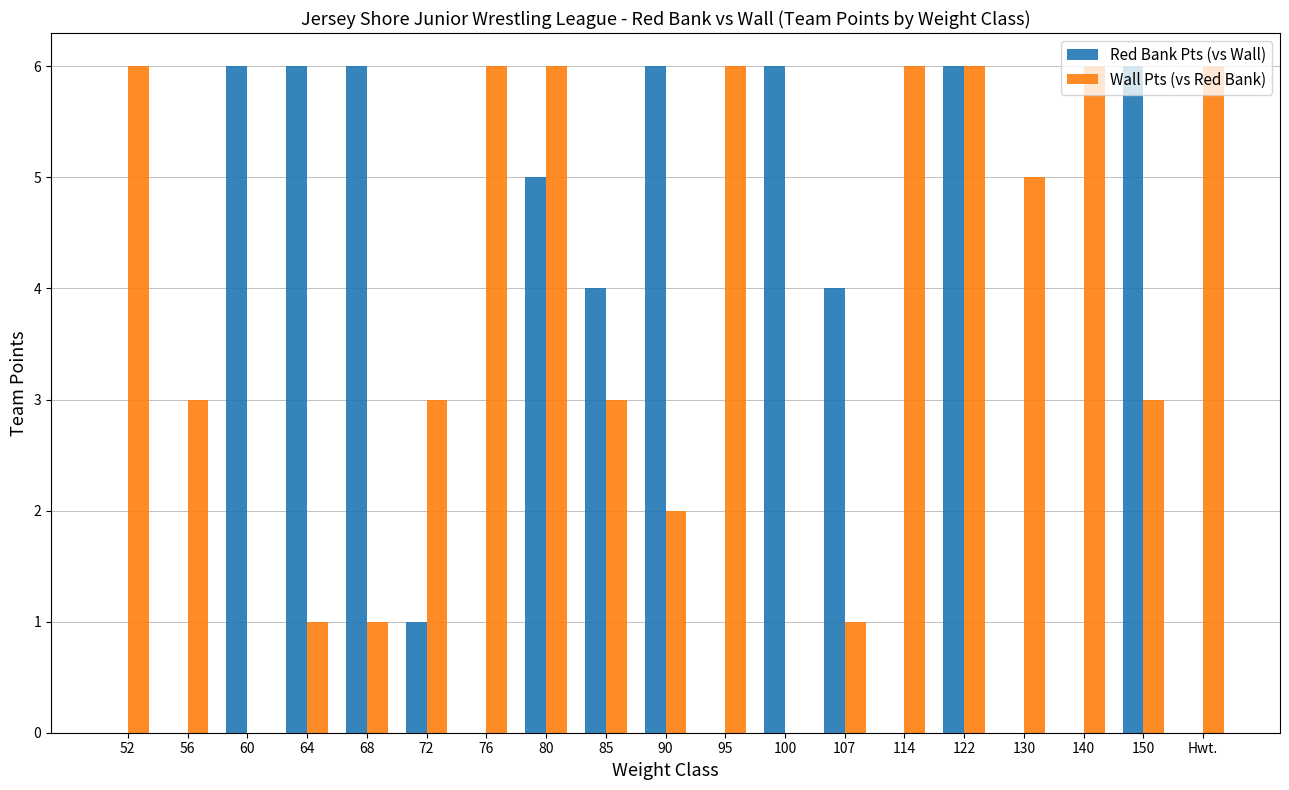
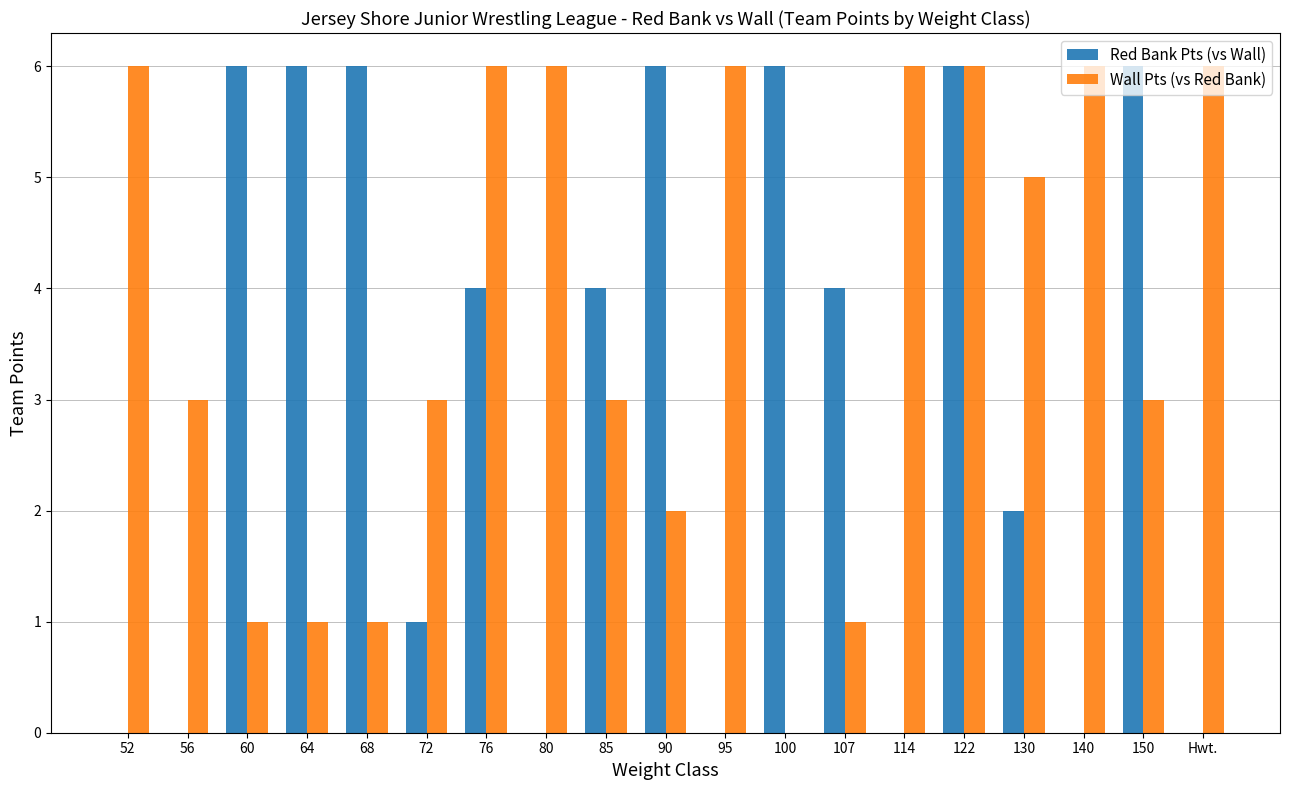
  {
    "Red Bank Pts (vs Wall)": {
      "52": 0,
      "56": 0,
      "60": 6,
      "64": 6,
      "68": 6,
      "72": 1,
-     "76": 0,
-     "80": 5,
+     "76": 4,
+     "80": 0,
      "85": 4,
      "90": 6,
      "95": 0,
      "100": 6,
      "107": 4,
      "114": 0,
      "122": 6,
-     "130": 0,
+     "130": 2,
      "140": 0,
      "Hwt.": 0
    },
    "Wall Pts (vs Red Bank)": {
      "52": 6,
      "56": 3,
-     "60": 0,
+     "60": 1,
      "64": 1,
      "68": 1,
      "72": 3,
      "76": 6,
      "80": 6,
      "85": 3,
      "90": 2,
      "95": 6,
      "100": 0,
      "107": 1,
      "114": 6,
      "122": 6,
      "130": 5,
      "150": 3
    }
  }
